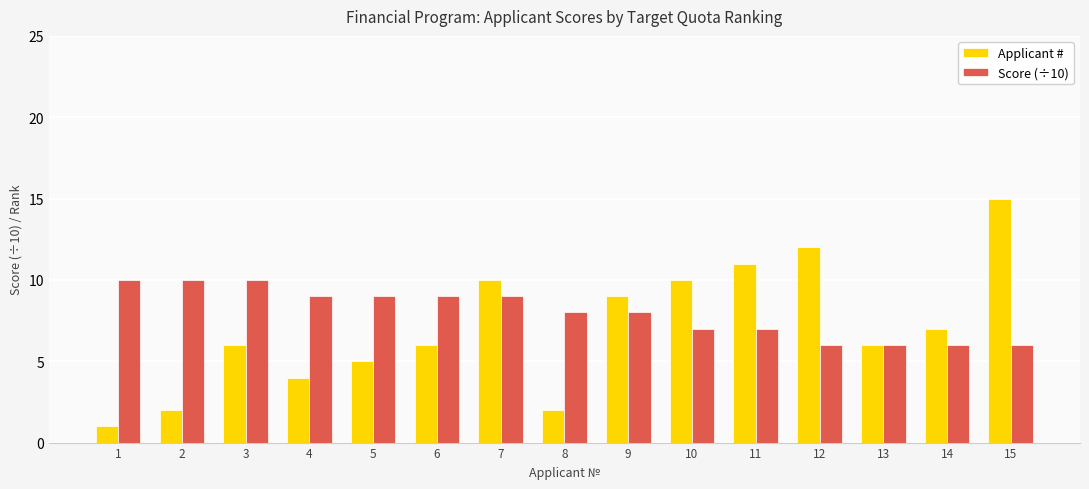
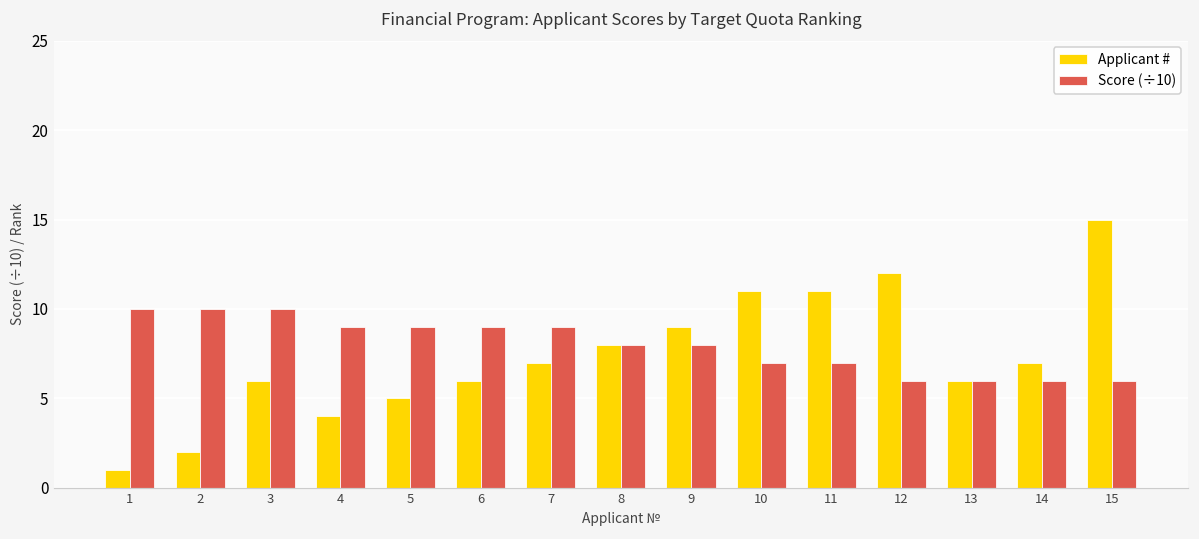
  {
    "Applicant #": {
      "1": 1,
      "2": 2,
      "3": 6,
      "4": 4,
      "5": 5,
      "6": 6,
-     "7": 10,
-     "8": 2,
+     "7": 7,
+     "8": 8,
      "9": 9,
-     "10": 10,
+     "10": 11,
      "11": 11,
      "12": 12,
      "13": 6,
      "14": 7,
      "15": 15
    },
    "Score (÷10)": {
      "1": 10,
      "2": 10,
      "3": 10,
      "4": 9,
      "5": 9,
      "6": 9,
      "7": 9,
      "8": 8,
      "9": 8,
      "10": 7,
      "11": 7,
      "12": 6,
      "13": 6,
      "14": 6,
      "15": 6
    }
  }
